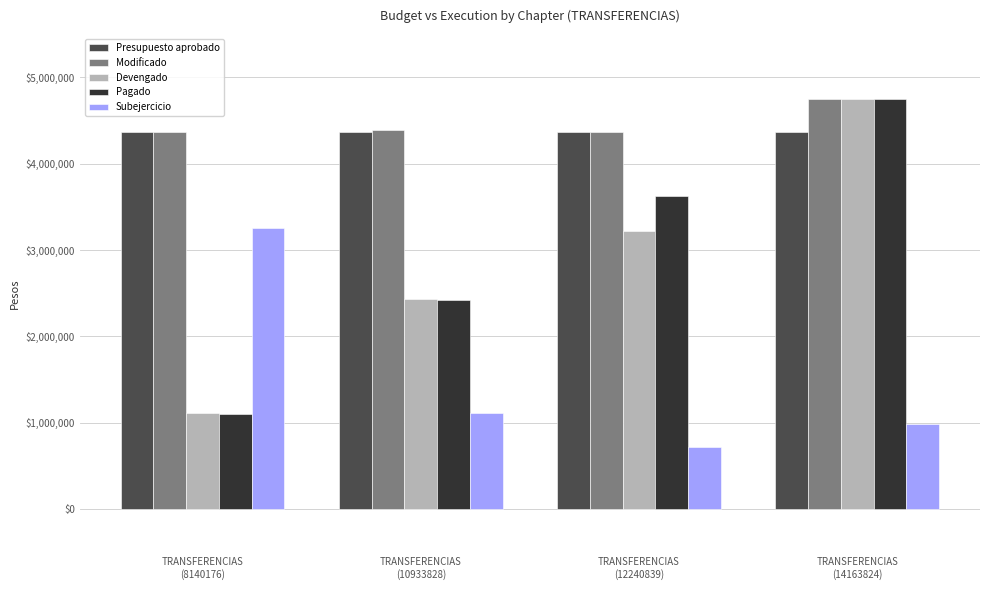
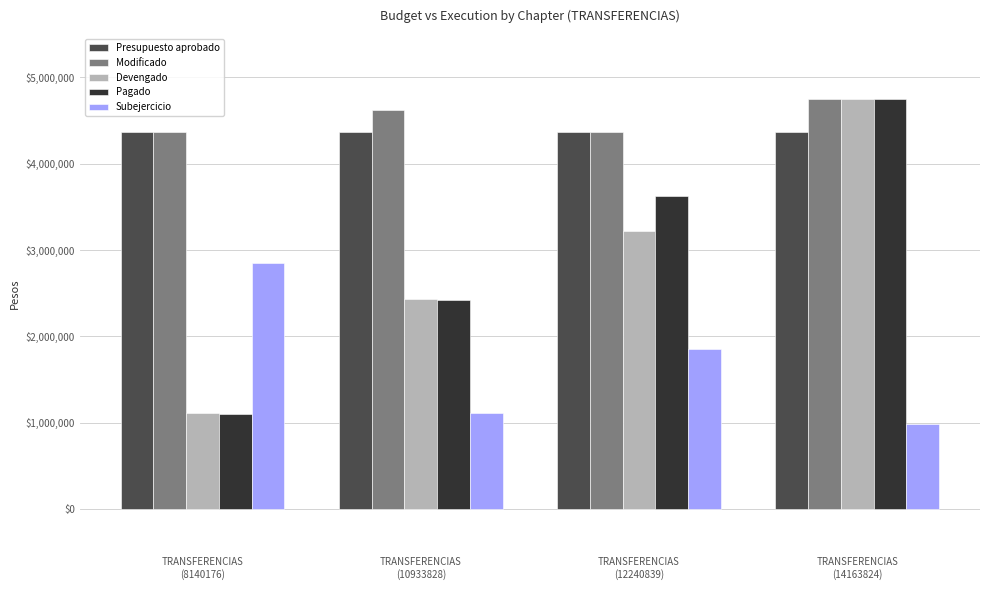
  {
    "Modificado": {
      "TRANSFERENCIAS (8140176)": "$4,400,000",
-     "TRANSFERENCIAS (10933828)": "$4,400,000",
+     "TRANSFERENCIAS (10933828)": "$4,600,000",
      "TRANSFERENCIAS (12240839)": "$4,400,000",
      "TRANSFERENCIAS (14163824)": "$4,800,000"
    },
    "Devengado": {
      "TRANSFERENCIAS (8140176)": "$1,100,000",
      "TRANSFERENCIAS (10933828)": "$2,400,000",
      "TRANSFERENCIAS (12240839)": "$3,200,000",
      "TRANSFERENCIAS (14163824)": "$4,800,000"
    },
    "Subejercicio": {
-     "TRANSFERENCIAS (8140176)": "$3,300,000",
+     "TRANSFERENCIAS (8140176)": "$2,900,000",
      "TRANSFERENCIAS (10933828)": "$1,100,000",
-     "TRANSFERENCIAS (12240839)": "$700,000",
+     "TRANSFERENCIAS (12240839)": "$1,900,000",
      "TRANSFERENCIAS (14163824)": "$1,000,000"
    }
  }
